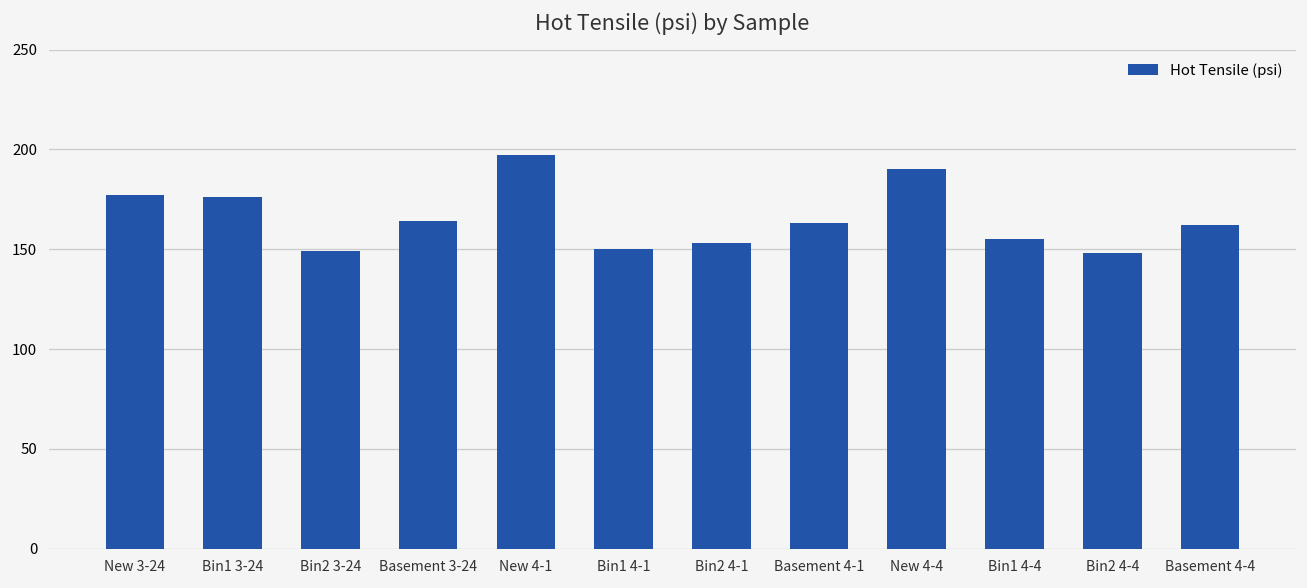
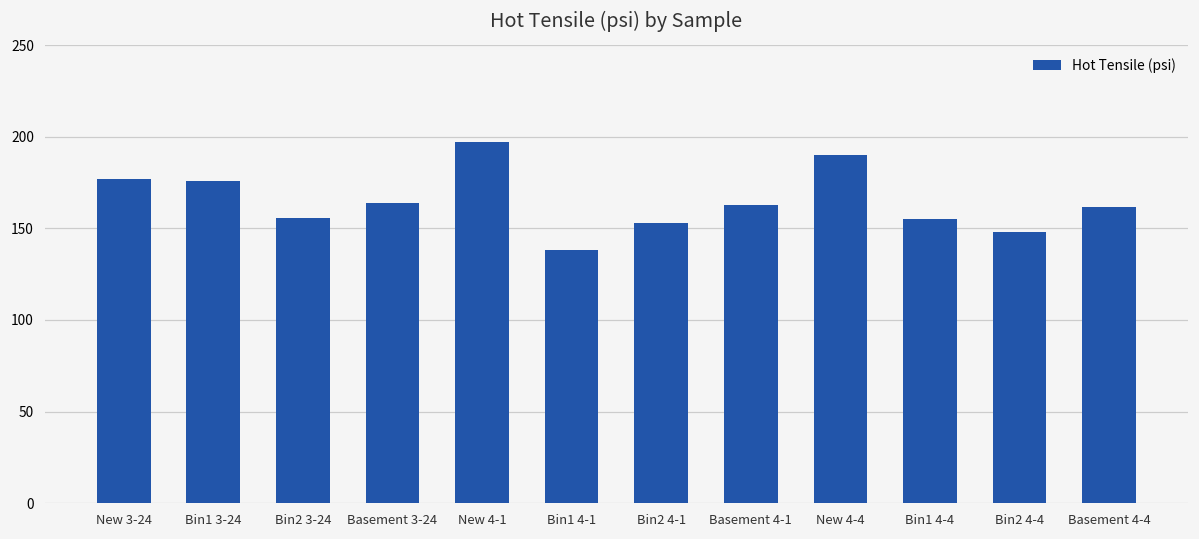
  {
    "New 3-24": 177,
    "Bin1 3-24": 176,
-   "Bin2 3-24": 149,
+   "Bin2 3-24": 156,
    "Basement 3-24": 164,
    "New 4-1": 197,
-   "Bin1 4-1": 150,
+   "Bin1 4-1": 138,
    "Bin2 4-1": 153,
    "Basement 4-1": 163,
    "New 4-4": 190,
    "Bin1 4-4": 155,
    "Bin2 4-4": 148,
    "Basement 4-4": 162
  }
